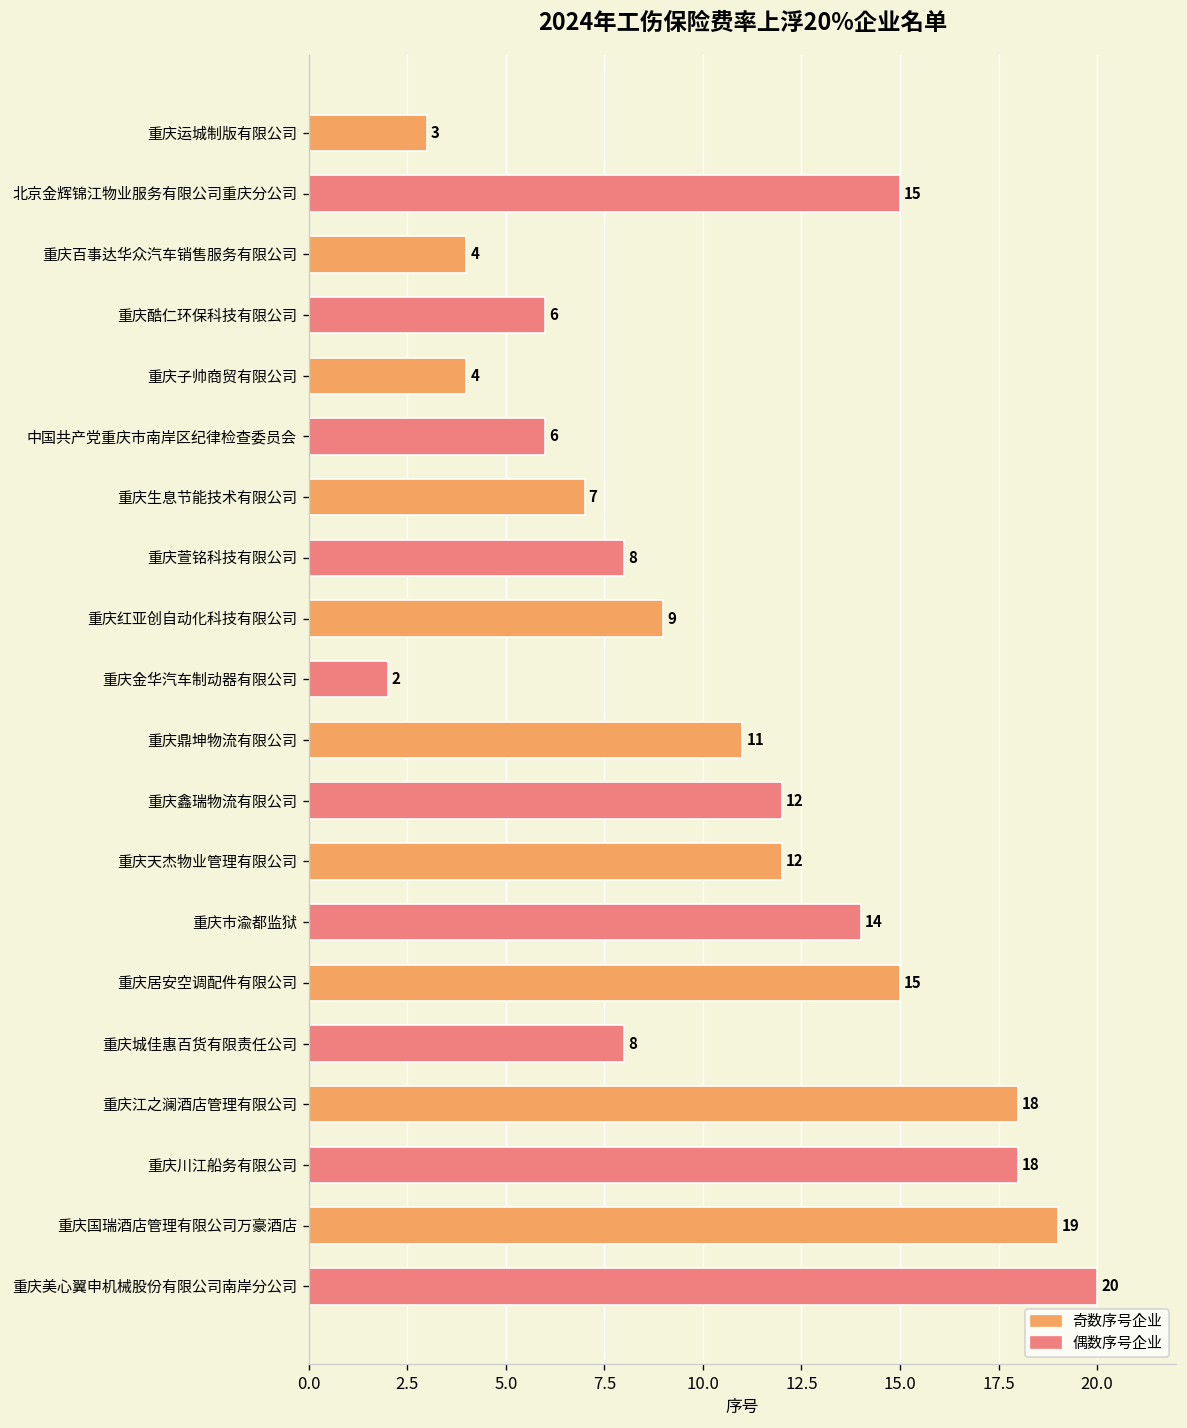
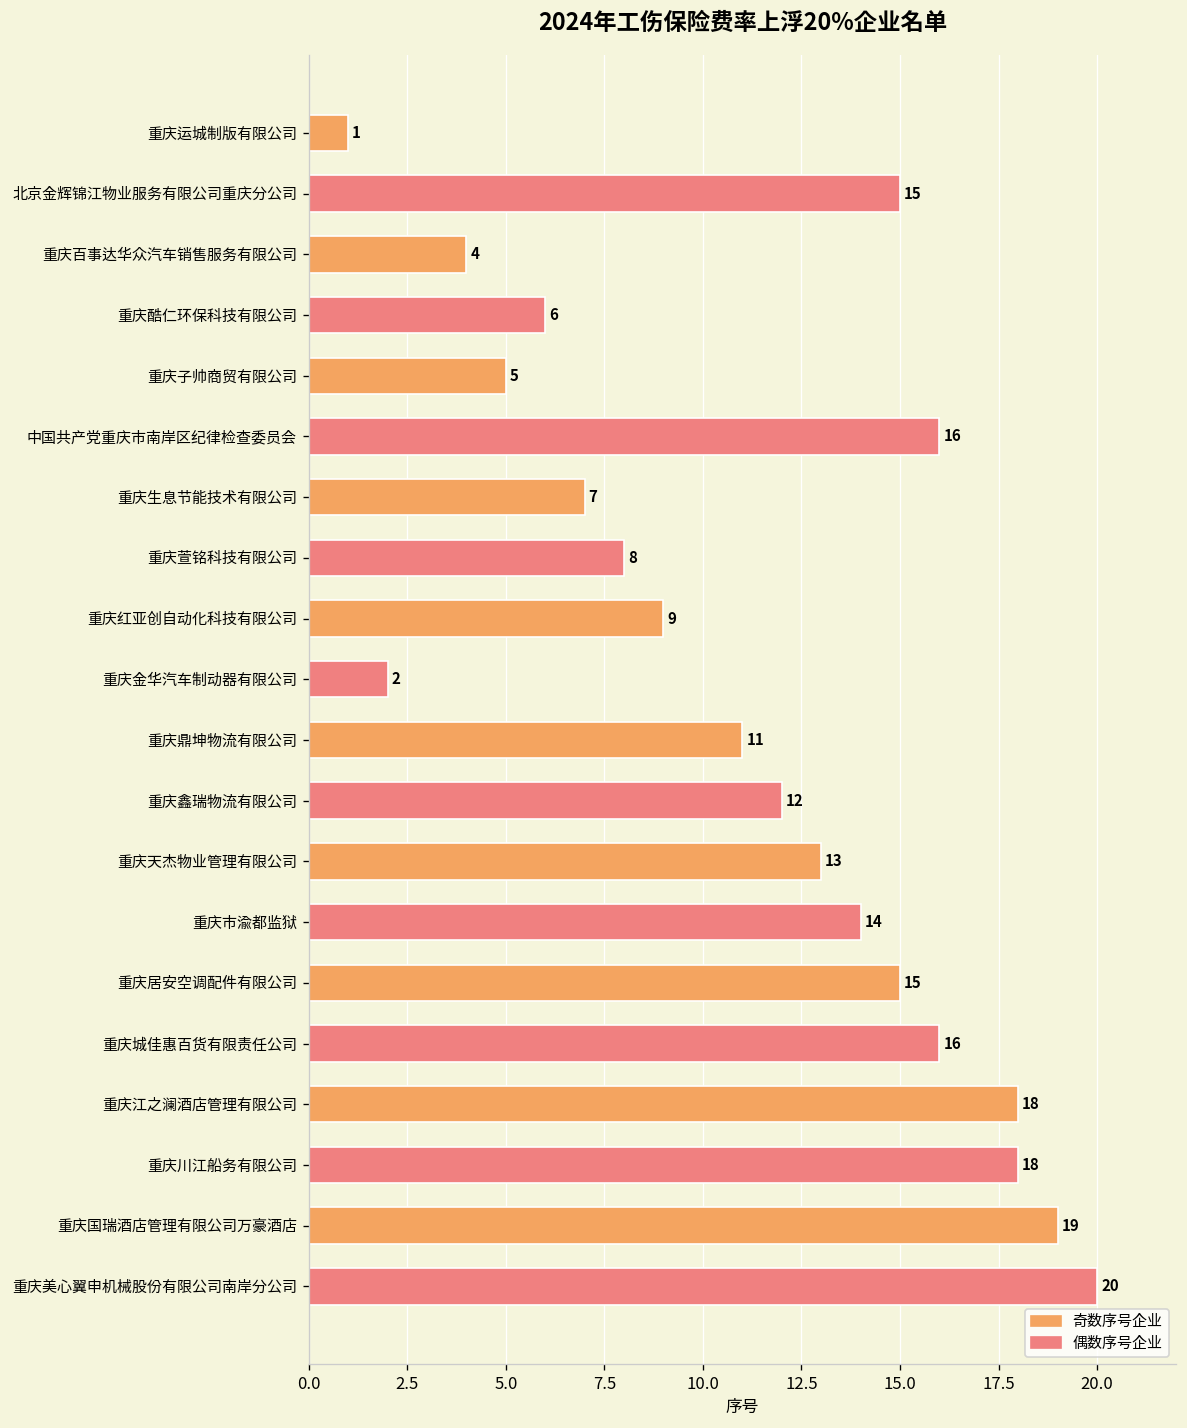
  {
-   "重庆运城制版有限公司": 3,
+   "重庆运城制版有限公司": 1,
    "北京金辉锦江物业服务有限公司重庆分公司": 15,
    "重庆百事达华众汽车销售服务有限公司": 4,
    "重庆酷仁环保科技有限公司": 6,
-   "重庆子帅商贸有限公司": 4,
-   "中国共产党重庆市南岸区纪律检查委员会": 6,
+   "重庆子帅商贸有限公司": 5,
+   "中国共产党重庆市南岸区纪律检查委员会": 16,
    "重庆生息节能技术有限公司": 7,
    "重庆萱铭科技有限公司": 8,
    "重庆红亚创自动化科技有限公司": 9,
    "重庆金华汽车制动器有限公司": 2,
    "重庆鼎坤物流有限公司": 11,
    "重庆鑫瑞物流有限公司": 12,
-   "重庆天杰物业管理有限公司": 12,
+   "重庆天杰物业管理有限公司": 13,
    "重庆市渝都监狱": 14,
    "重庆居安空调配件有限公司": 15,
-   "重庆城佳惠百货有限责任公司": 8,
+   "重庆城佳惠百货有限责任公司": 16,
    "重庆江之澜酒店管理有限公司": 18,
    "重庆川江船务有限公司": 18,
    "重庆国瑞酒店管理有限公司万豪酒店": 19,
    "重庆美心翼申机械股份有限公司南岸分公司": 20
  }
